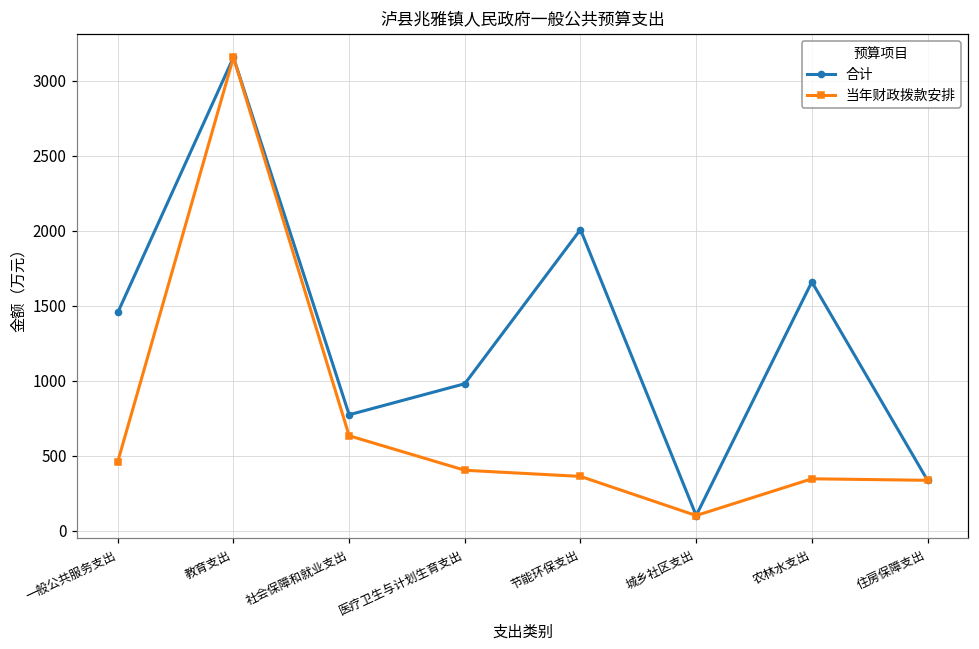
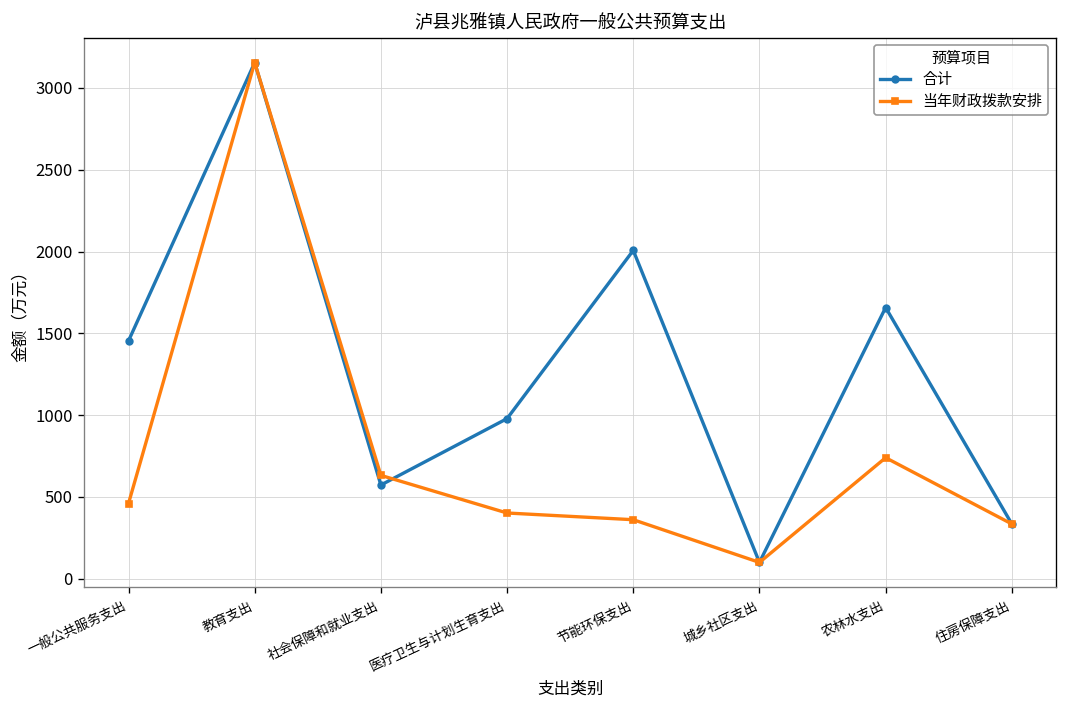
  {
    "合计": {
      "一般公共服务支出": 1450,
-     "社会保障和就业支出": 770,
+     "社会保障和就业支出": 570,
      "医疗卫生与计划生育支出": 980,
      "节能环保支出": 2010,
      "农林水支出": 1660
    },
    "当年财政拨款安排": {
      "一般公共服务支出": 460,
      "社会保障和就业支出": 630,
      "医疗卫生与计划生育支出": 400,
      "节能环保支出": 360,
-     "农林水支出": 350
+     "农林水支出": 740
    }
  }
